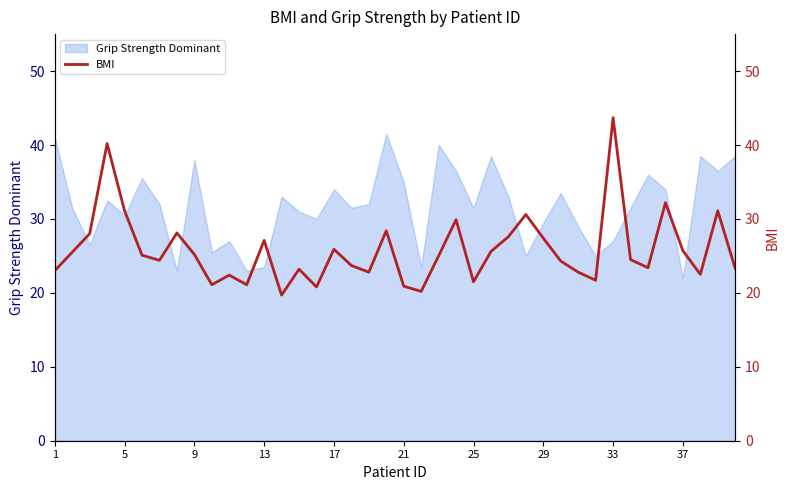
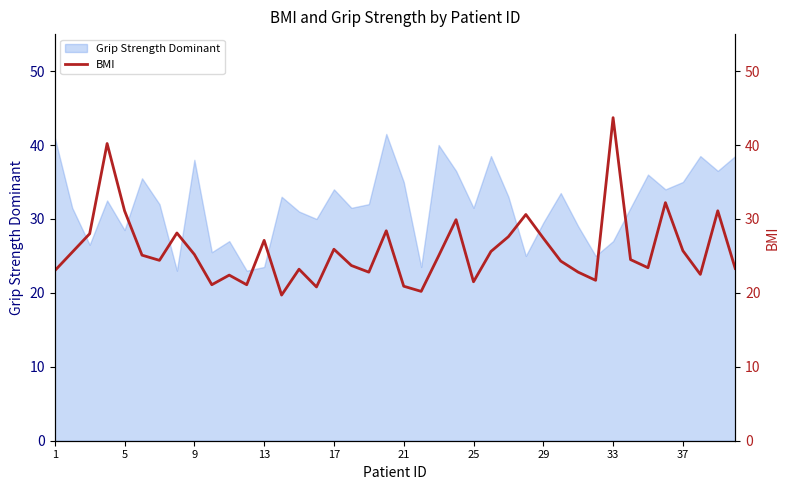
  {
    "Grip Strength Dominant": {
      "1": 41,
-     "5": 31,
+     "5": 29,
      "9": 38,
      "13": 24,
      "17": 34,
      "21": 35,
      "25": 32,
      "29": 30,
      "33": 27,
-     "37": 22
+     "37": 35
    },
    "BMI": {
      "1": 23,
      "5": 31,
      "9": 25,
      "13": 27,
      "17": 26,
      "21": 21,
      "25": 22,
      "29": 27,
      "33": 44,
      "37": 26
    }
  }
